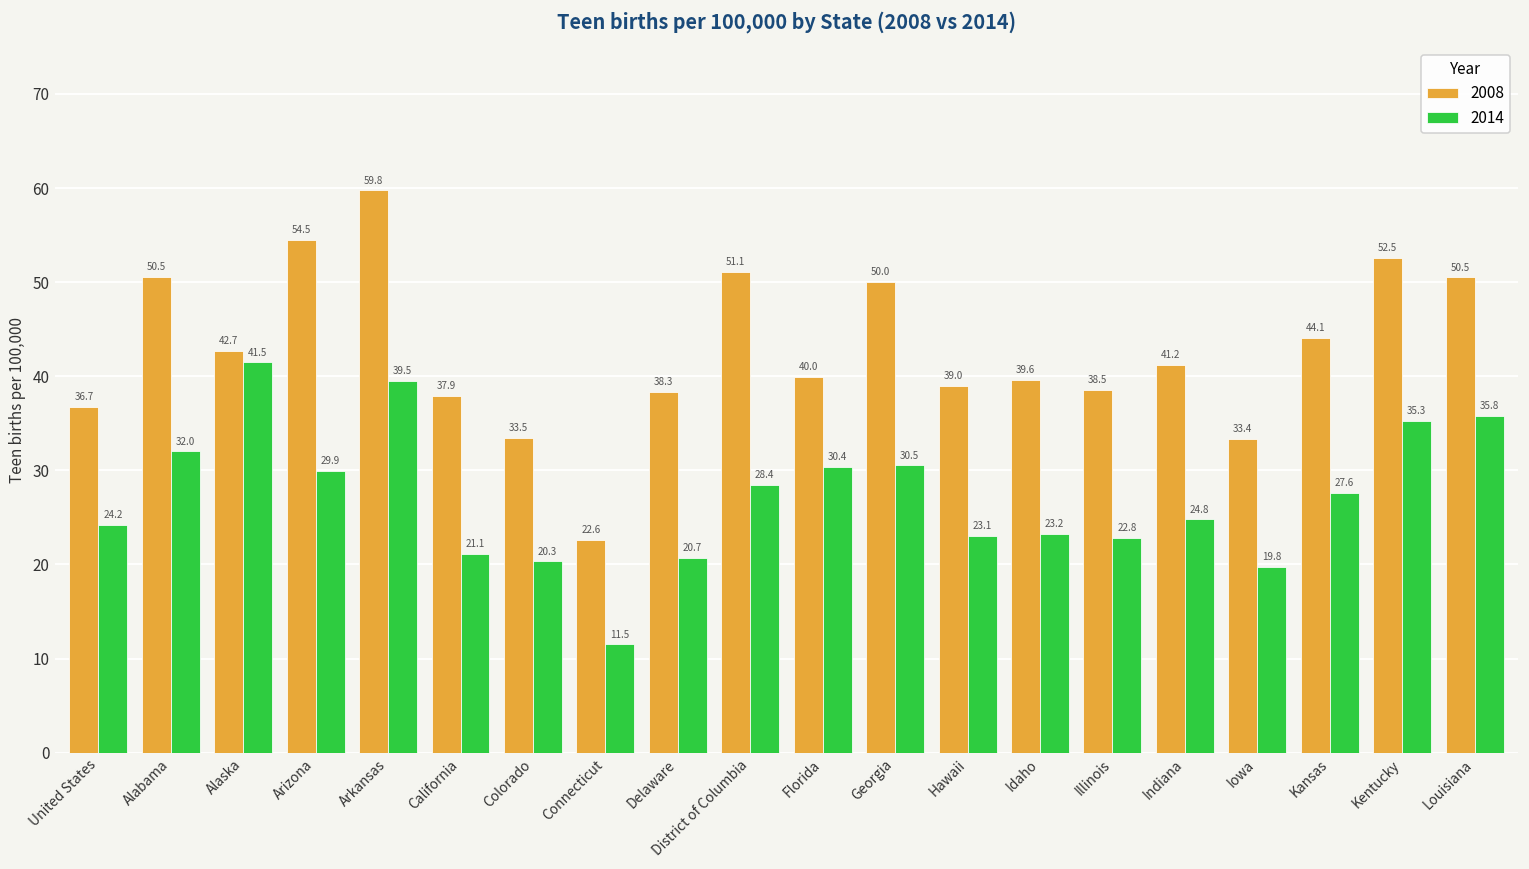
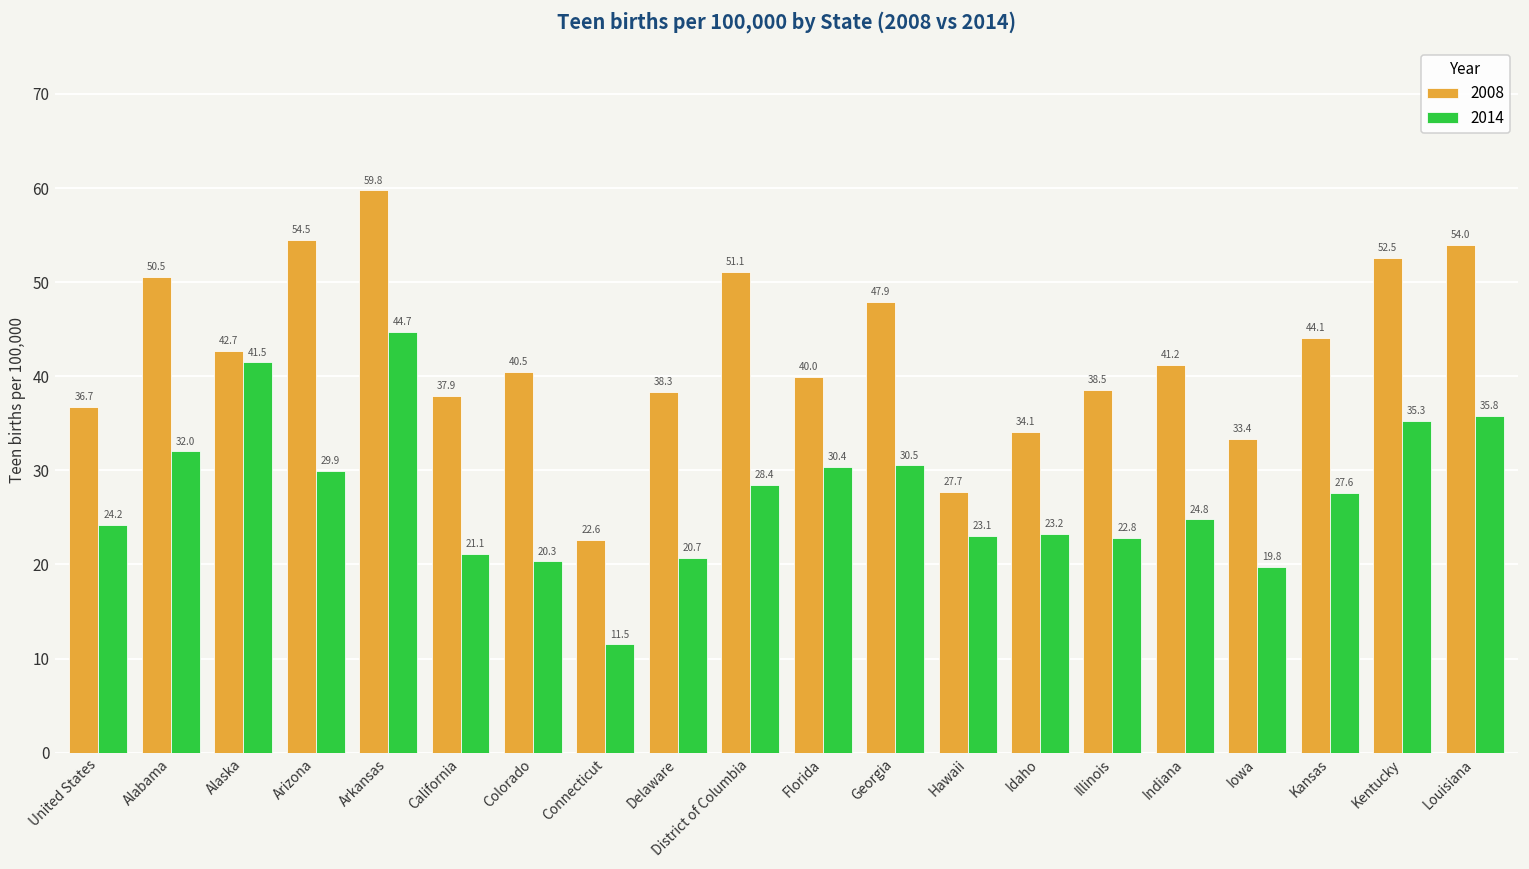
  {
    "2008": {
      "United States": 36.7,
      "Alabama": 50.5,
      "Alaska": 42.7,
      "Arizona": 54.5,
      "Arkansas": 59.8,
      "California": 37.9,
-     "Colorado": 33.5,
+     "Colorado": 40.5,
      "Connecticut": 22.6,
      "Delaware": 38.3,
      "District of Columbia": 51.1,
      "Florida": 40.0,
-     "Georgia": 50.0,
-     "Hawaii": 39.0,
-     "Idaho": 39.6,
+     "Georgia": 47.9,
+     "Hawaii": 27.7,
+     "Idaho": 34.1,
      "Illinois": 38.5,
      "Indiana": 41.2,
      "Iowa": 33.4,
      "Kansas": 44.1,
      "Kentucky": 52.5,
-     "Louisiana": 50.5
+     "Louisiana": 54.0
    },
    "2014": {
      "United States": 24.2,
      "Alabama": 32.0,
      "Alaska": 41.5,
      "Arizona": 29.9,
-     "Arkansas": 39.5,
+     "Arkansas": 44.7,
      "California": 21.1,
      "Colorado": 20.3,
      "Connecticut": 11.5,
      "Delaware": 20.7,
      "District of Columbia": 28.4,
      "Florida": 30.4,
      "Georgia": 30.5,
      "Hawaii": 23.1,
      "Idaho": 23.2,
      "Illinois": 22.8,
      "Indiana": 24.8,
      "Iowa": 19.8,
      "Kansas": 27.6,
      "Kentucky": 35.3,
      "Louisiana": 35.8
    }
  }
